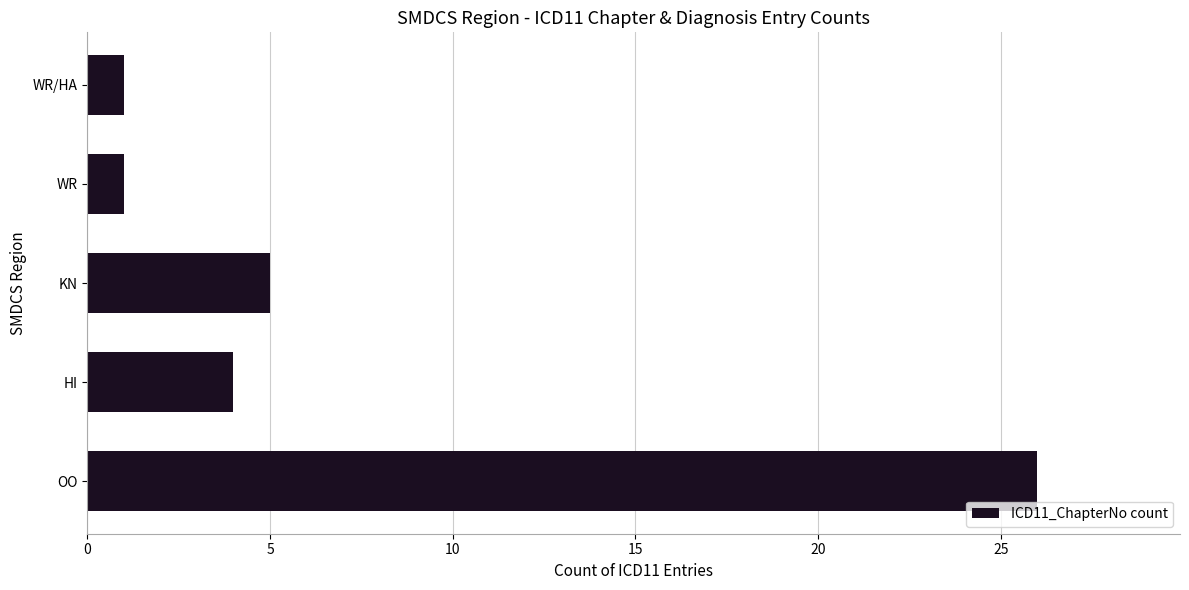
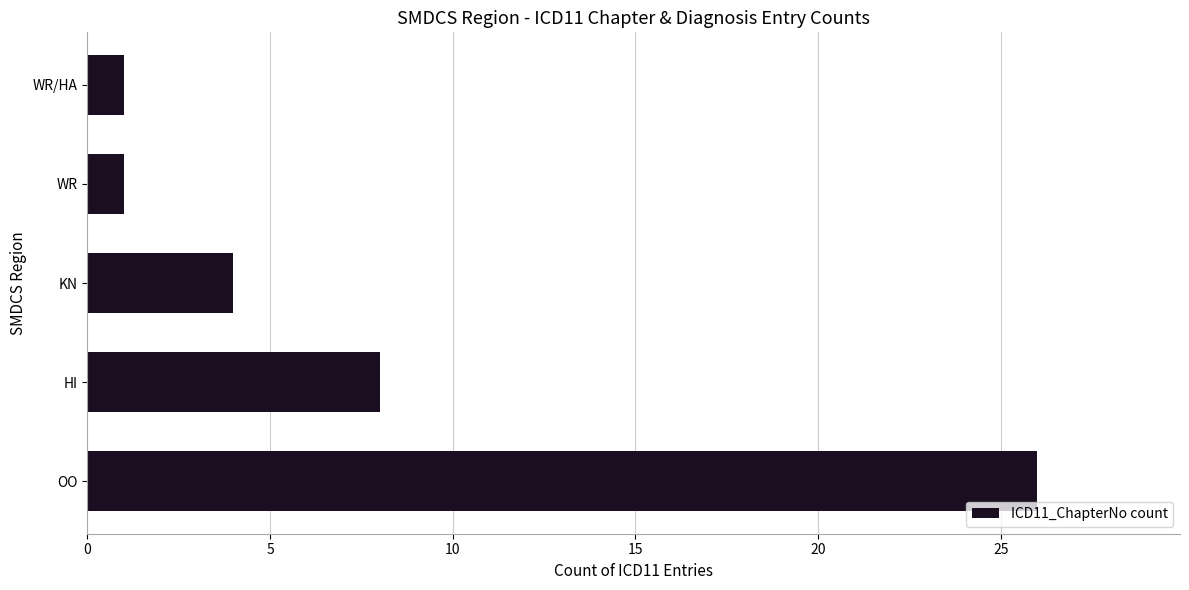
  {
    "WR/HA": 1,
    "WR": 1,
-   "KN": 5,
-   "HI": 4,
+   "KN": 4,
+   "HI": 8,
    "OO": 26
  }
